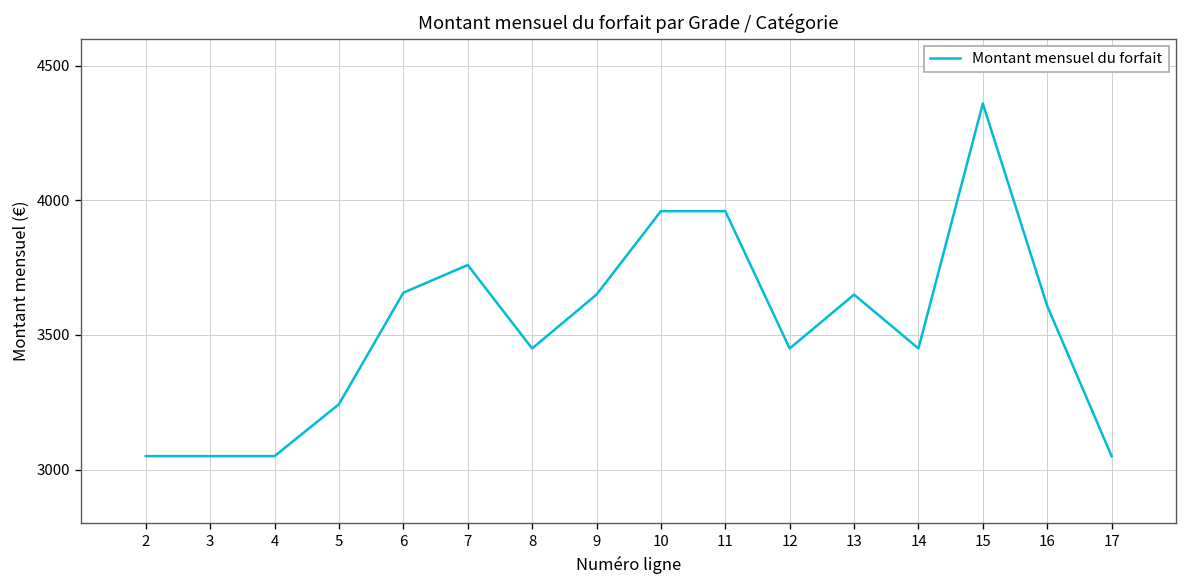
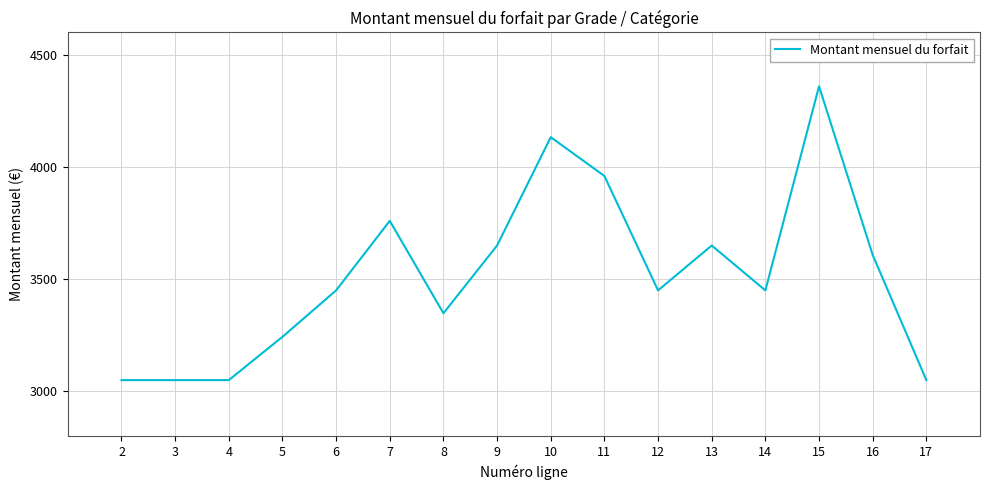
  {
    "2": 3050,
    "3": 3050,
    "4": 3050,
    "5": 3240,
-   "6": 3660,
+   "6": 3450,
    "7": 3760,
-   "8": 3450,
+   "8": 3350,
    "9": 3650,
-   "10": 3960,
+   "10": 4130,
    "11": 3960,
    "12": 3450,
    "13": 3650,
    "14": 3450,
    "15": 4360,
    "16": 3610,
    "17": 3050
  }
